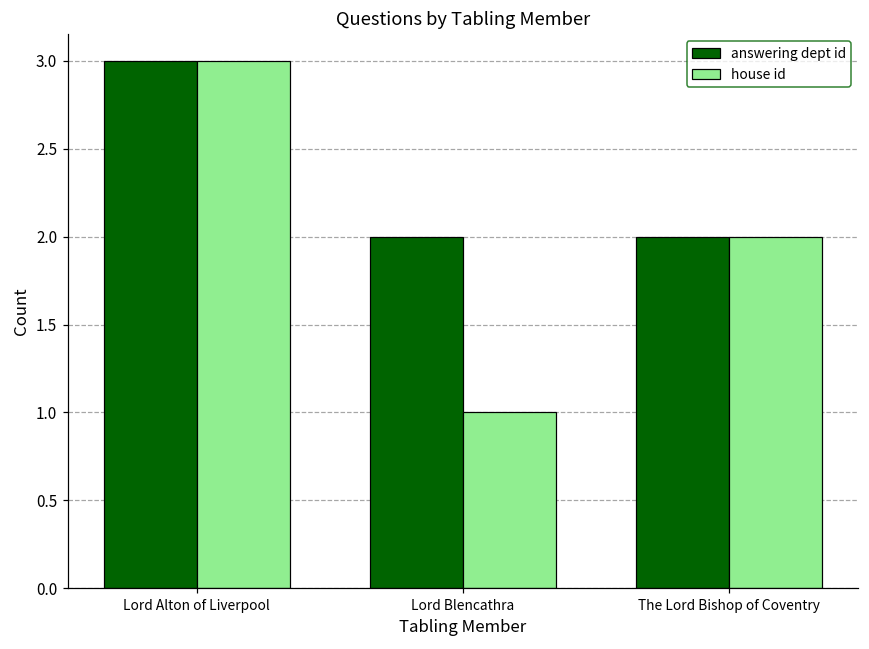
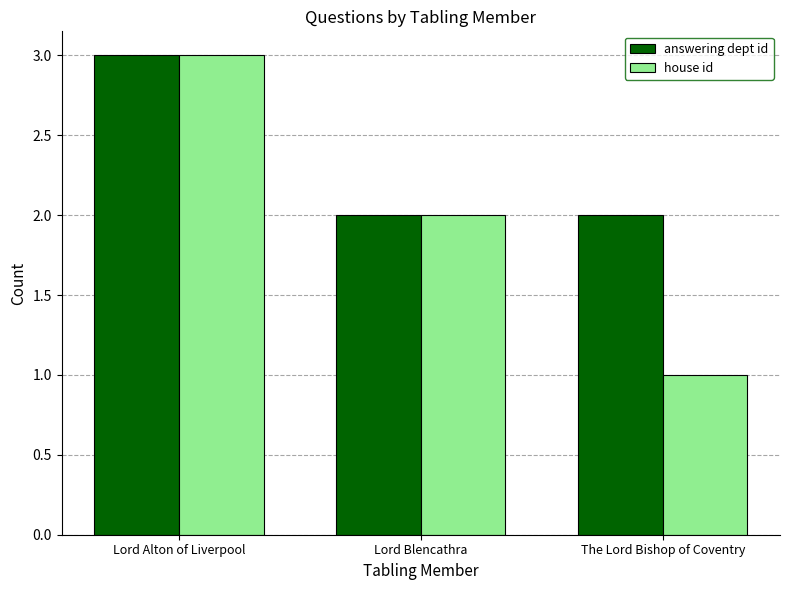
  {
    "answering dept id": {
      "Lord Alton of Liverpool": 3,
      "Lord Blencathra": 2,
      "The Lord Bishop of Coventry": 2
    },
    "house id": {
      "Lord Alton of Liverpool": 3,
-     "Lord Blencathra": 1,
-     "The Lord Bishop of Coventry": 2
+     "Lord Blencathra": 2,
+     "The Lord Bishop of Coventry": 1
    }
  }
